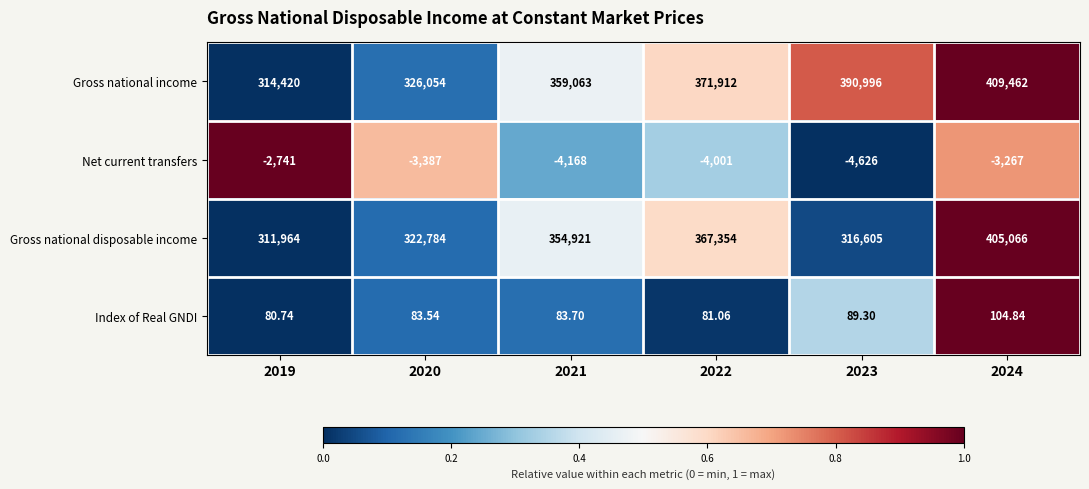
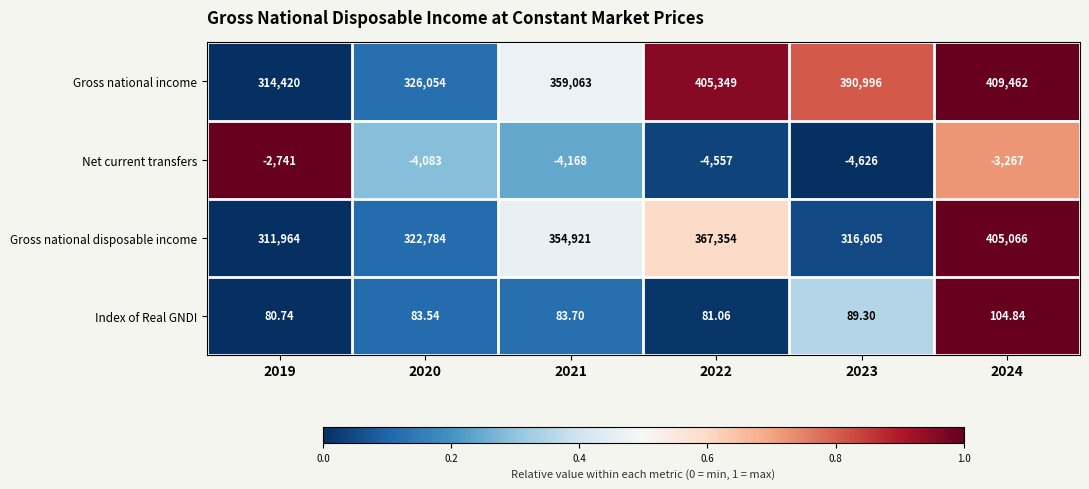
  {
    "Gross national income": {
      "2019": "314,420",
      "2020": "326,054",
      "2021": "359,063",
-     "2022": "371,912",
+     "2022": "405,349",
      "2023": "390,996",
      "2024": "409,462"
    },
    "Net current transfers": {
      "2019": "-2,741",
-     "2020": "-3,387",
+     "2020": "-4,083",
      "2021": "-4,168",
-     "2022": "-4,001",
+     "2022": "-4,557",
      "2023": "-4,626",
      "2024": "-3,267"
    },
    "Gross national disposable income": {
      "2019": "311,964",
      "2020": "322,784",
      "2021": "354,921",
      "2022": "367,354",
      "2023": "316,605",
      "2024": "405,066"
    },
    "Index of Real GNDI": {
      "2019": "80.74",
      "2020": "83.54",
      "2021": "83.70",
      "2022": "81.06",
      "2023": "89.30",
      "2024": "104.84"
    }
  }
